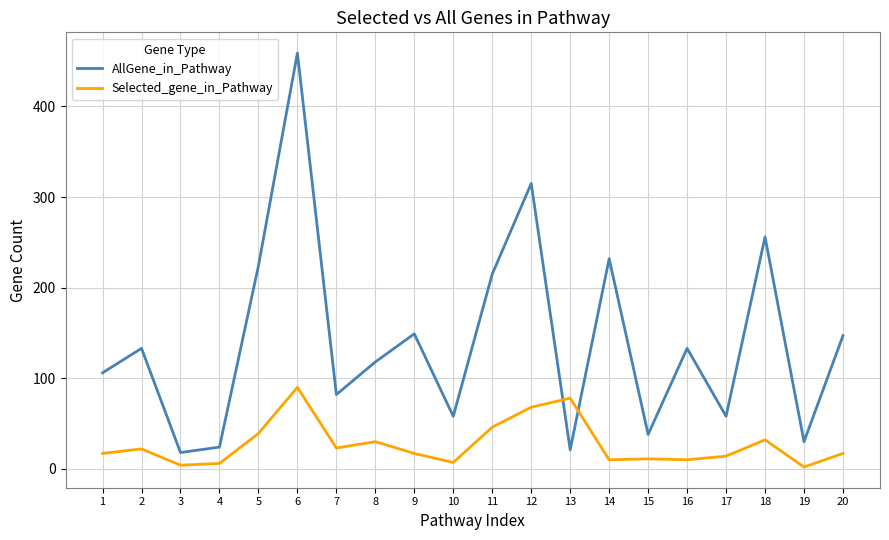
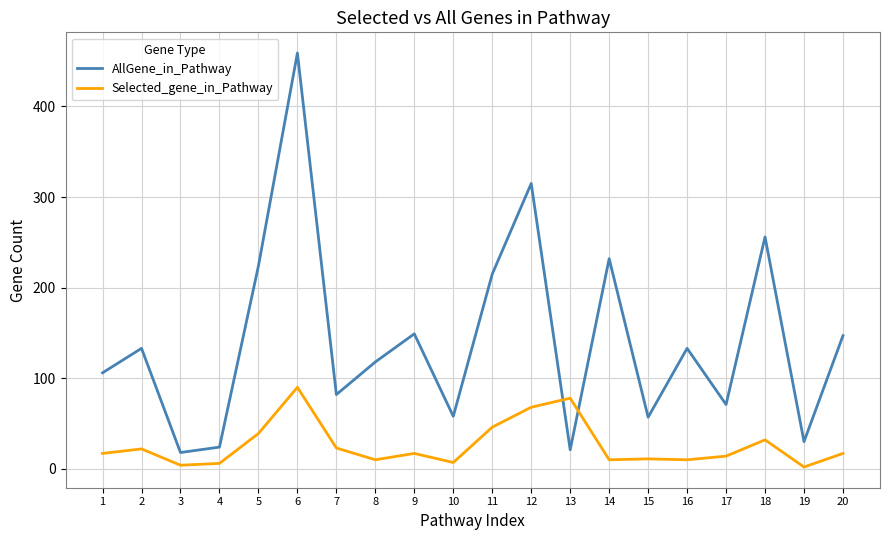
  {
    "AllGene_in_Pathway": {
      "1": 110,
      "2": 130,
      "3": 20,
      "4": 20,
      "5": 220,
      "6": 460,
      "7": 80,
      "8": 120,
      "9": 150,
      "10": 60,
      "11": 220,
      "12": 320,
      "13": 20,
      "14": 230,
-     "15": 40,
+     "15": 60,
      "16": 130,
-     "17": 60,
+     "17": 70,
      "18": 260,
      "19": 30,
      "20": 150
    },
    "Selected_gene_in_Pathway": {
      "1": 20,
      "2": 20,
      "3": 0,
      "4": 10,
      "5": 40,
      "6": 90,
      "7": 20,
-     "8": 30,
+     "8": 10,
      "9": 20,
      "10": 10,
      "11": 50,
      "12": 70,
      "13": 80,
      "14": 10,
      "15": 10,
      "16": 10,
      "17": 10,
      "18": 30,
      "19": 0,
      "20": 20
    }
  }
